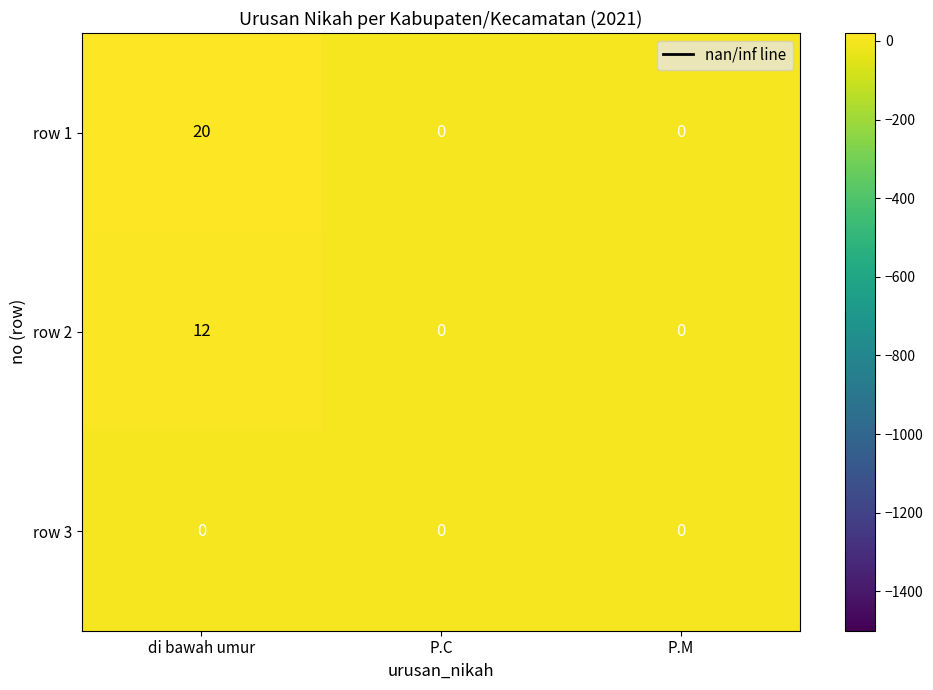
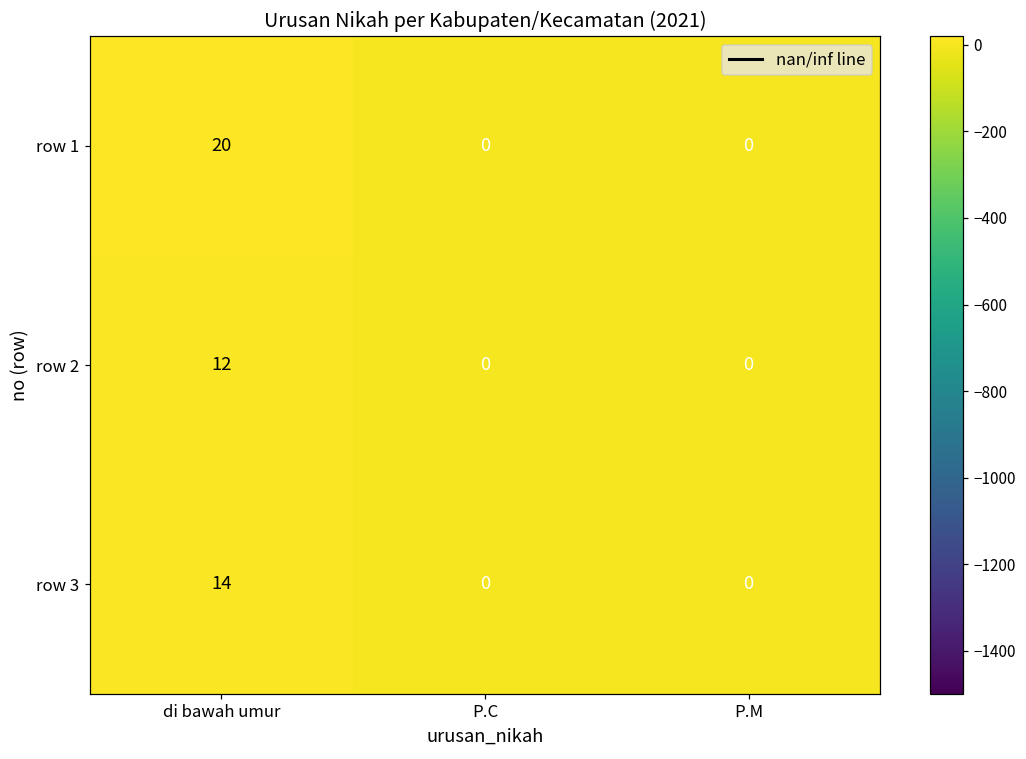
  {
    "row 1": {
      "di bawah umur": 20,
      "P.C": 0,
      "P.M": 0
    },
    "row 2": {
      "di bawah umur": 12,
      "P.C": 0,
      "P.M": 0
    },
    "row 3": {
-     "di bawah umur": 0,
+     "di bawah umur": 14,
      "P.C": 0,
      "P.M": 0
    }
  }
